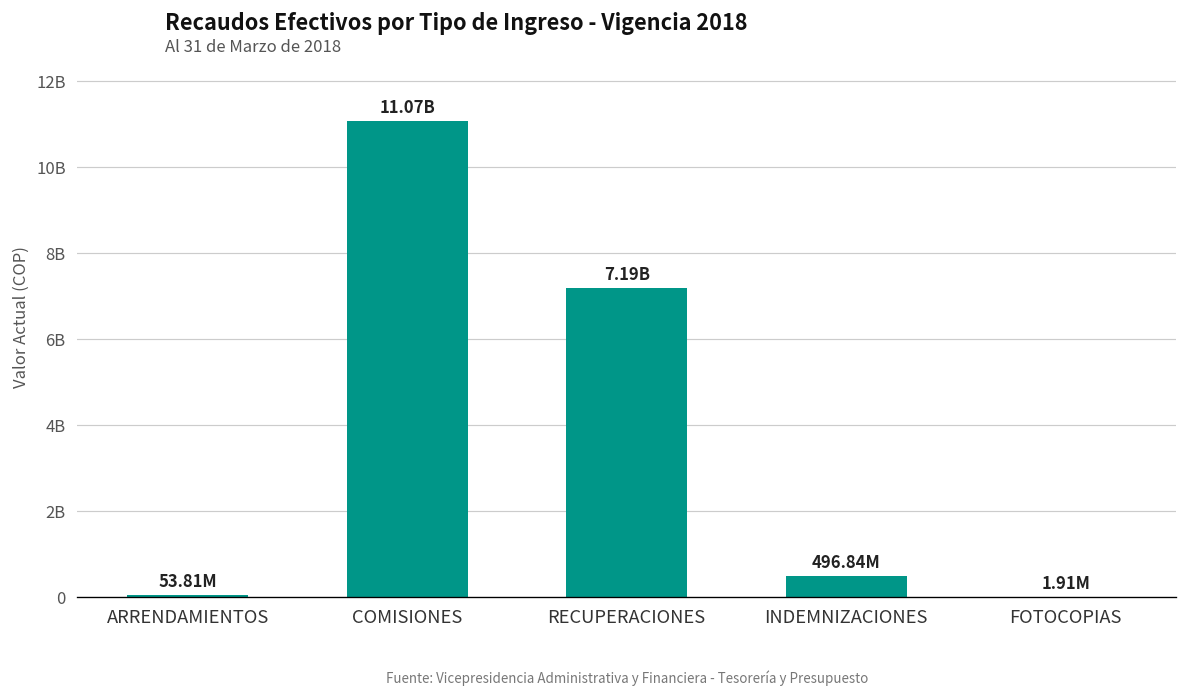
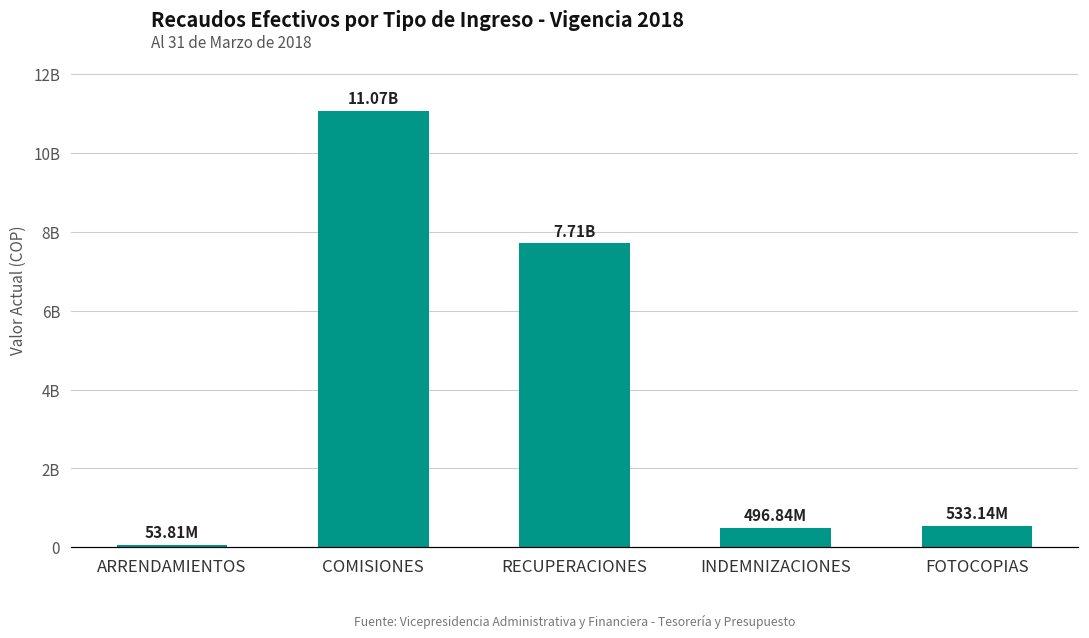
  {
    "ARRENDAMIENTOS": "53.81M",
    "COMISIONES": "11.07B",
-   "RECUPERACIONES": "7.19B",
+   "RECUPERACIONES": "7.71B",
    "INDEMNIZACIONES": "496.84M",
-   "FOTOCOPIAS": "1.91M"
+   "FOTOCOPIAS": "533.14M"
  }
